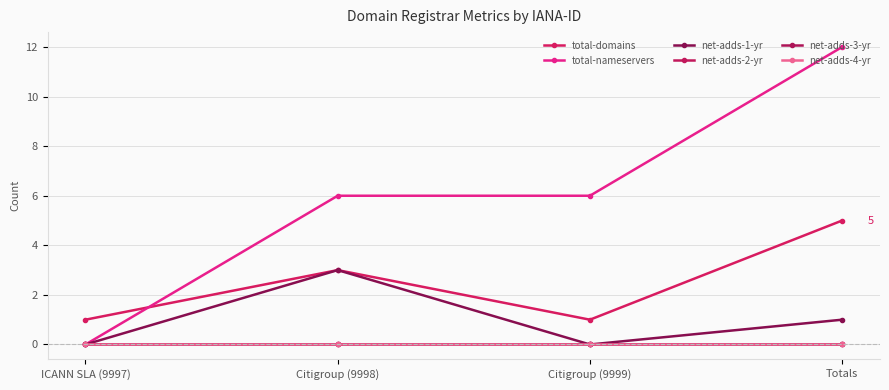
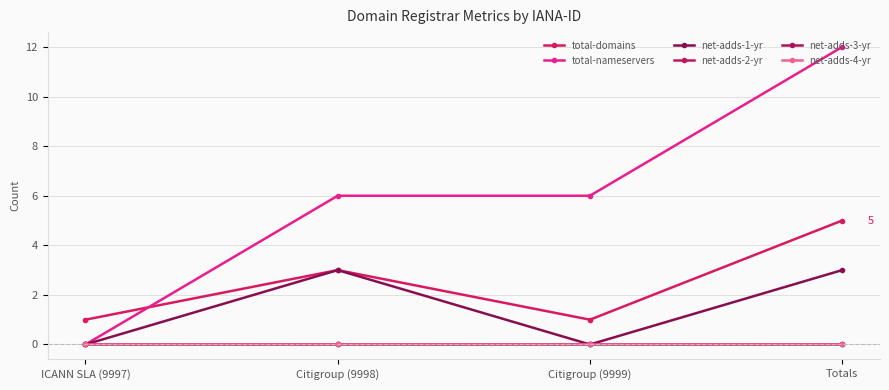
  {
    "net-adds-1-yr": {
-     "Totals": 1
+     "Totals": 3
    },
    "net-adds-4-yr": {
      "Citigroup (9998)": 0,
      "Totals": 0
    }
  }
